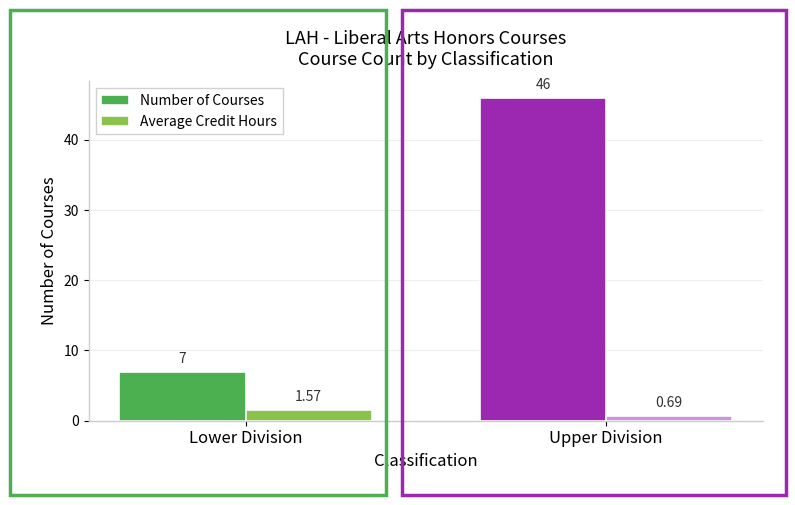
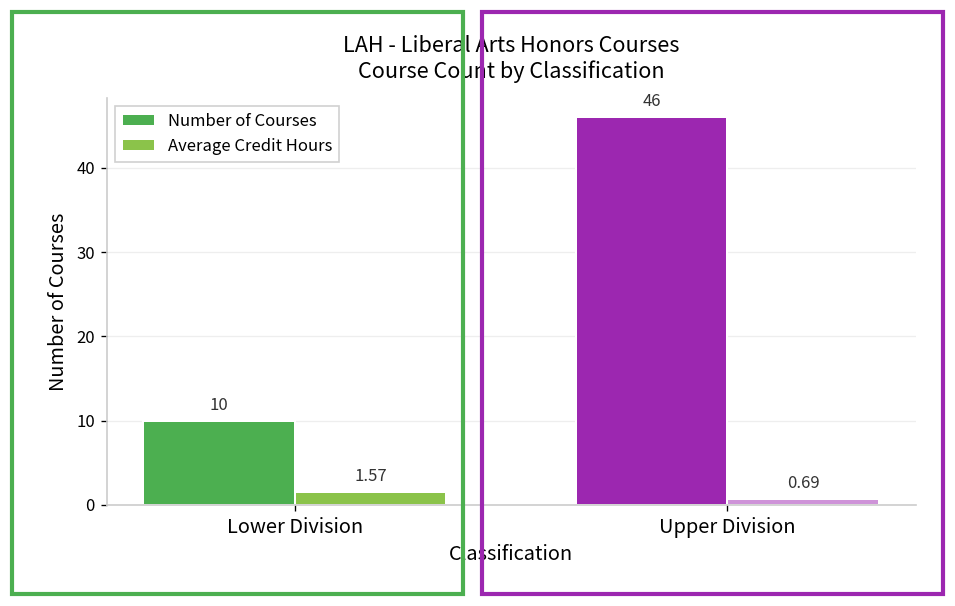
  {
    "Number of Courses": {
-     "Lower Division": 7,
+     "Lower Division": 10,
      "Upper Division": 46
    },
    "Average Credit Hours": {
      "Lower Division": 1.57,
      "Upper Division": 0.69
    }
  }
